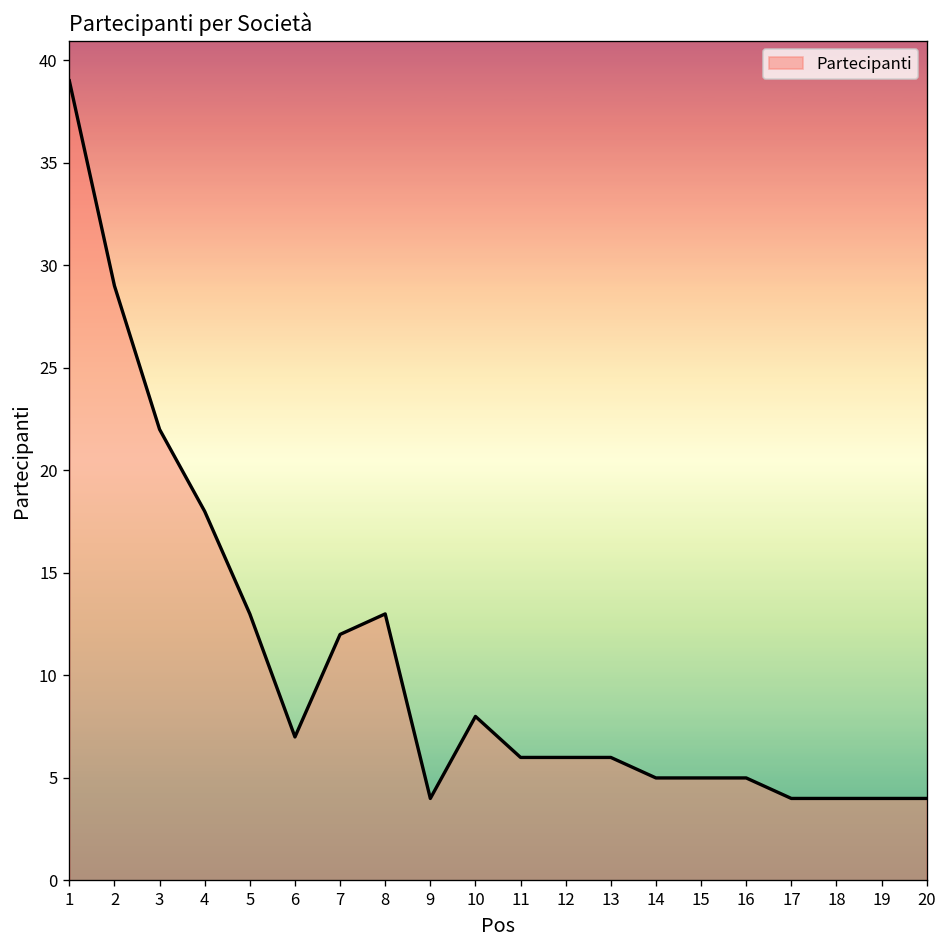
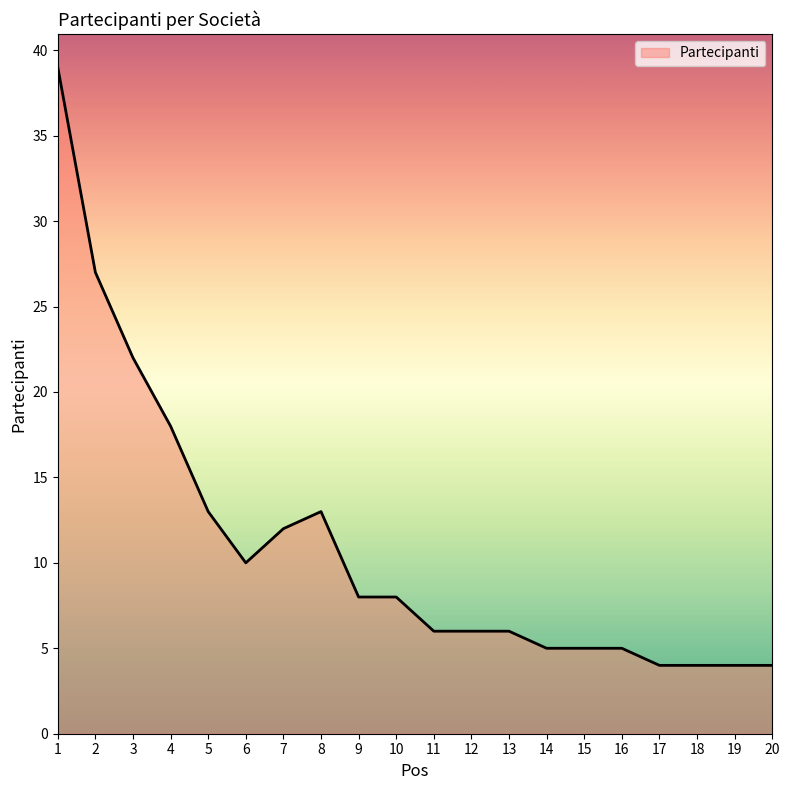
  {
    "1": 39,
-   "2": 29,
+   "2": 27,
    "3": 22,
    "4": 18,
    "5": 13,
-   "6": 7,
+   "6": 10,
    "7": 12,
    "8": 13,
-   "9": 4,
+   "9": 8,
    "10": 8,
    "11": 6,
    "12": 6,
    "13": 6,
    "14": 5,
    "15": 5,
    "16": 5,
    "17": 4,
    "18": 4,
    "19": 4,
    "20": 4
  }
